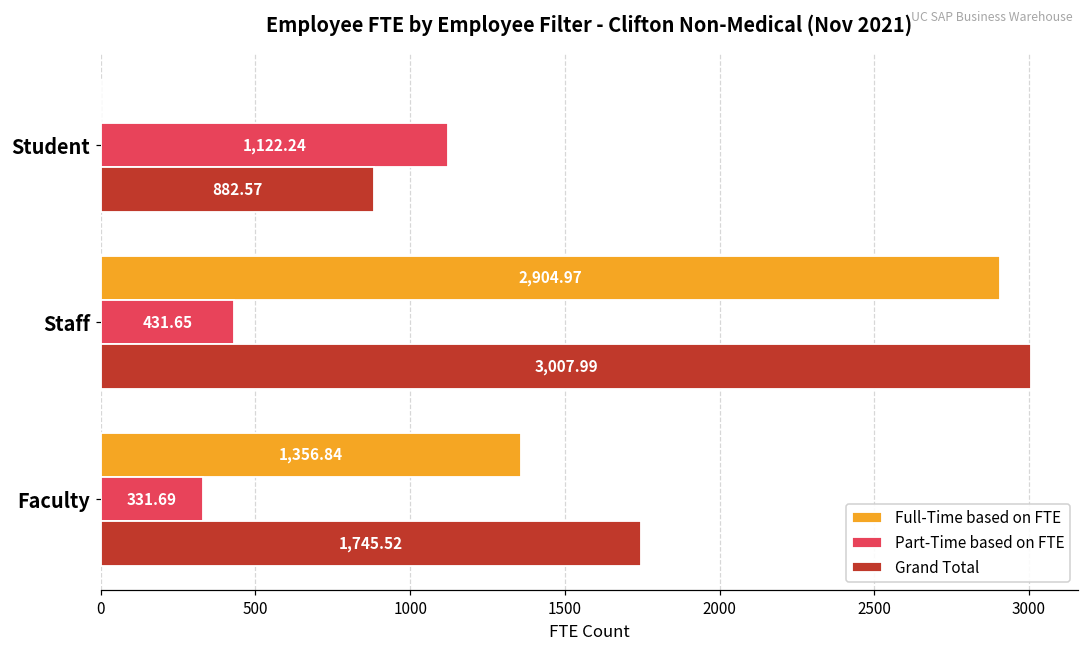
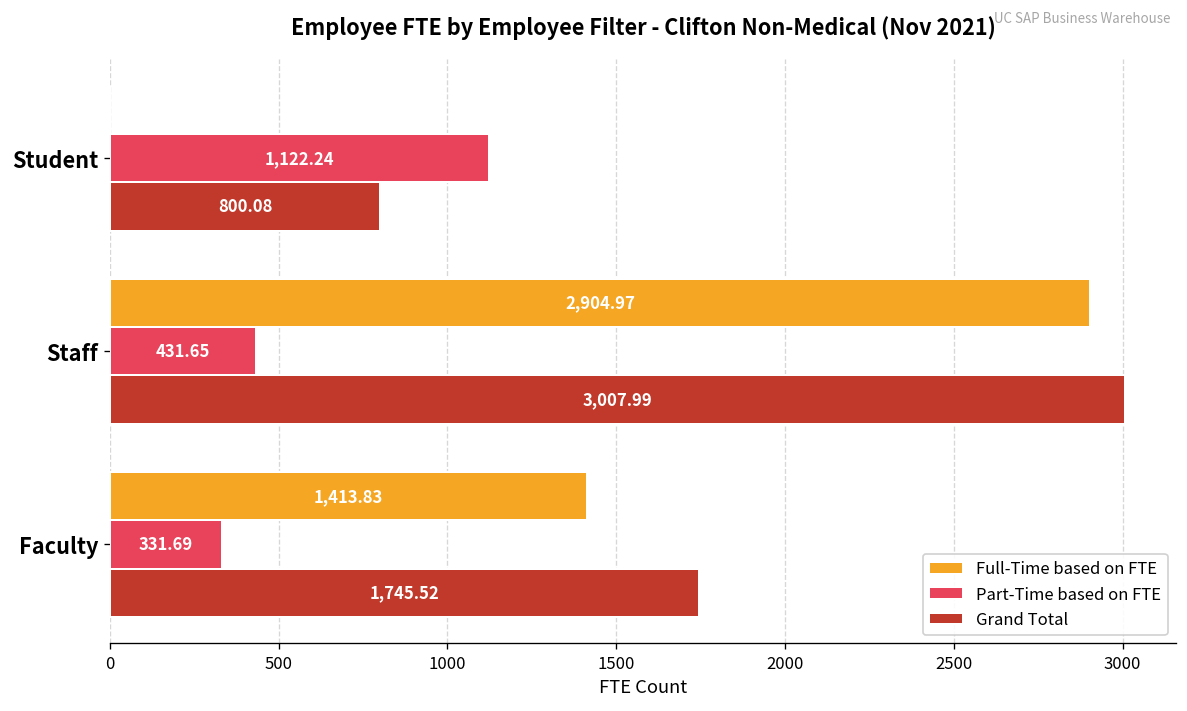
  {
    "Full-Time based on FTE": {
      "Staff": "2,904.97",
-     "Faculty": "1,356.84"
+     "Faculty": "1,413.83"
    },
    "Part-Time based on FTE": {
      "Student": "1,122.24",
      "Staff": "431.65",
      "Faculty": "331.69"
    },
    "Grand Total": {
-     "Student": "882.57",
+     "Student": "800.08",
      "Staff": "3,007.99",
      "Faculty": "1,745.52"
    }
  }
